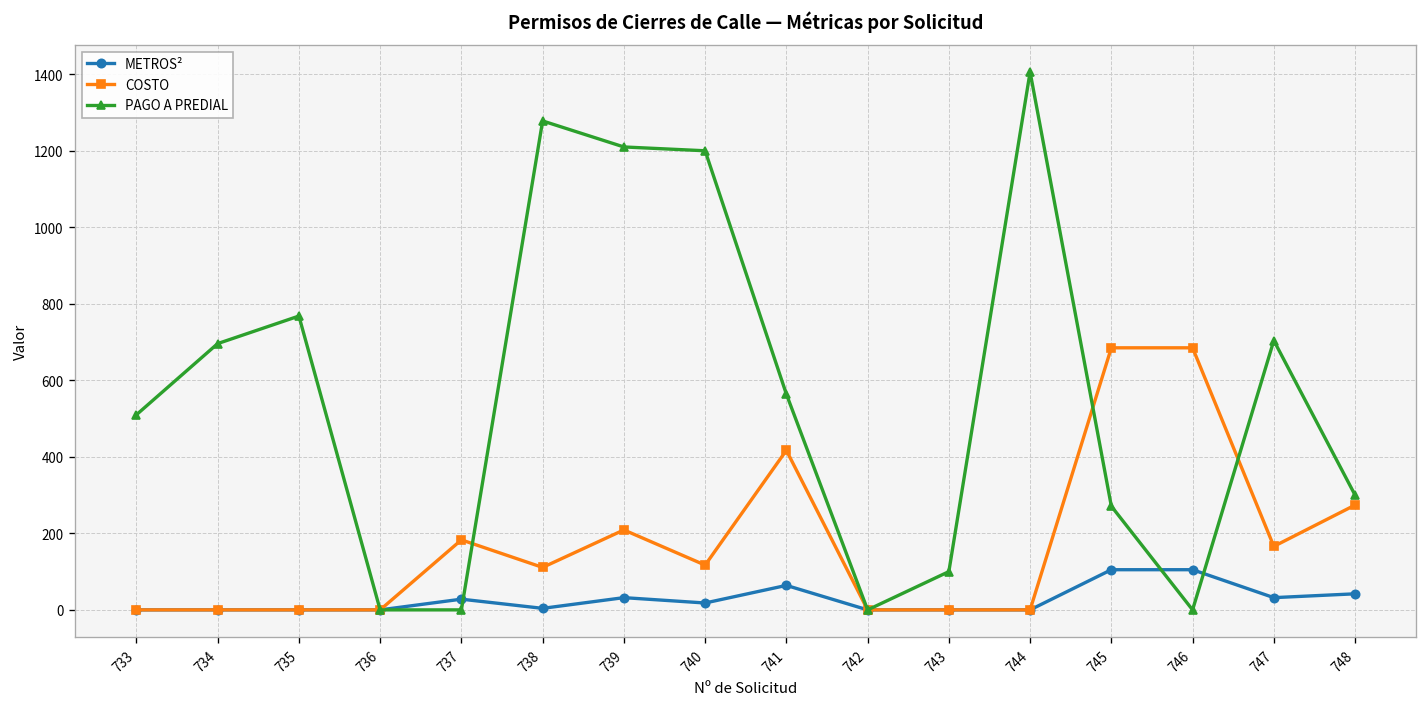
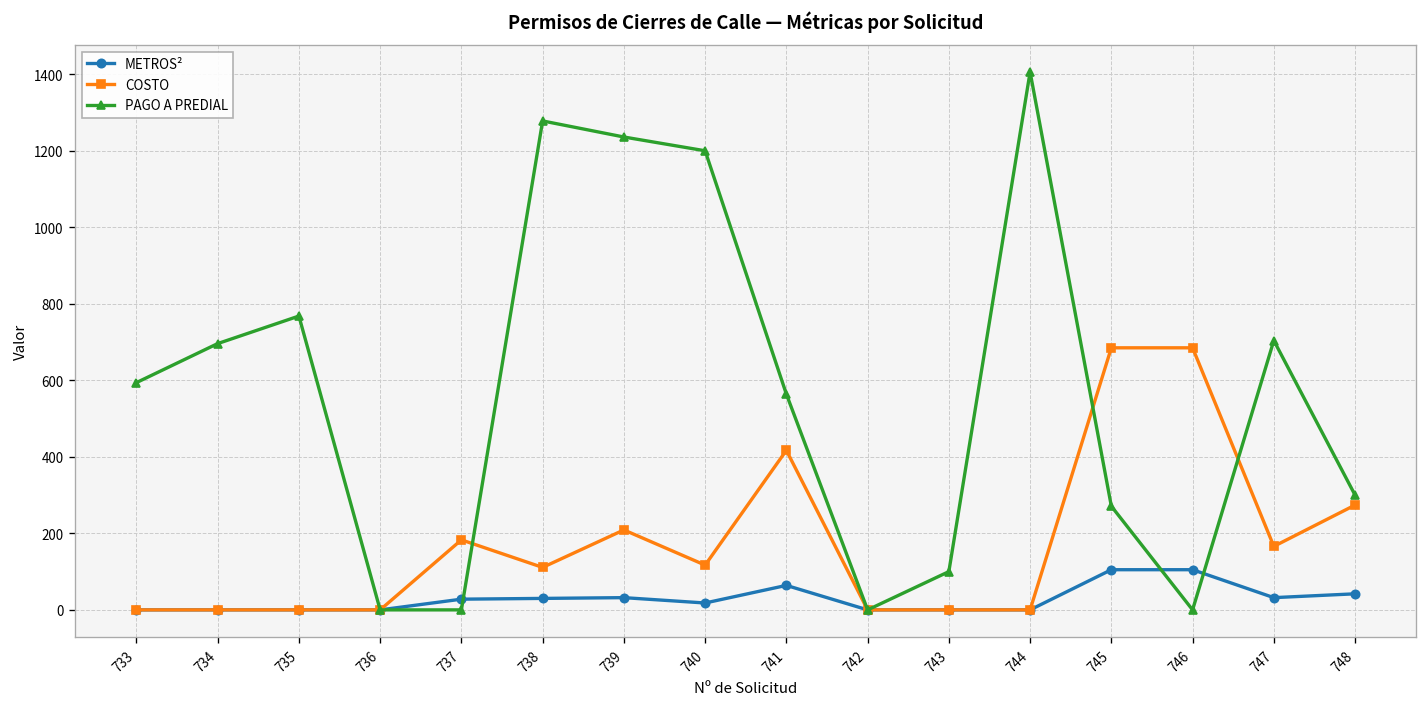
  {
    "METROS²": {
      "737": 30,
-     "738": 0,
+     "738": 30,
      "739": 30,
      "740": 20,
      "741": 60,
      "745": 110,
      "746": 110,
      "747": 30,
      "748": 40
    },
    "COSTO": {
      "737": 180,
      "738": 110,
      "739": 210,
      "740": 120,
      "741": 420,
      "745": 690,
      "746": 690,
      "747": 170,
      "748": 270
    },
    "PAGO A PREDIAL": {
-     "733": 510,
+     "733": 590,
      "734": 700,
      "735": 770,
      "737": 0,
      "738": 1280,
-     "739": 1210,
+     "739": 1240,
      "740": 1200,
      "741": 560,
      "743": 100,
      "744": 1410,
      "745": 270,
      "746": 0,
      "747": 700,
      "748": 300
    }
  }
